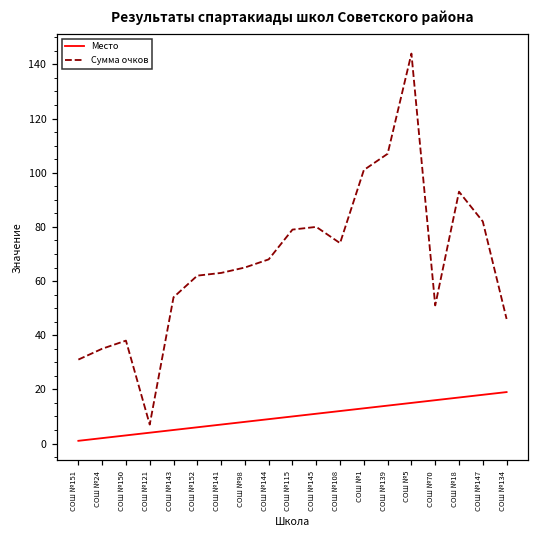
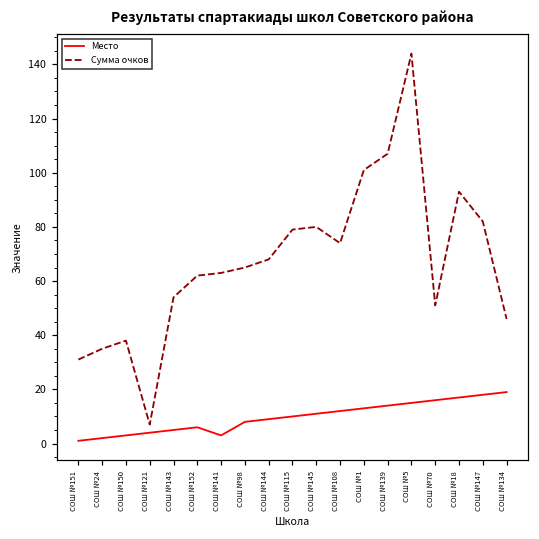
  {
    "Место": {
      "СОШ №151": 1,
      "СОШ №24": 2,
      "СОШ №150": 3,
      "СОШ №121": 4,
      "СОШ №143": 5,
      "СОШ №152": 6,
-     "СОШ №141": 7,
+     "СОШ №141": 3,
      "СОШ №98": 8,
      "СОШ №144": 9,
      "СОШ №115": 10,
      "СОШ №145": 11,
      "СОШ №108": 12,
      "СОШ №1": 13,
      "СОШ №139": 14,
      "СОШ №5": 15,
      "СОШ №70": 16,
      "СОШ №18": 17,
      "СОШ №147": 18,
      "СОШ №134": 19
    },
    "Сумма очков": {
      "СОШ №151": 31,
      "СОШ №24": 35,
      "СОШ №150": 38,
      "СОШ №121": 7,
      "СОШ №143": 54,
      "СОШ №152": 62,
      "СОШ №141": 63,
      "СОШ №98": 65,
      "СОШ №144": 68,
      "СОШ №115": 79,
      "СОШ №145": 80,
      "СОШ №108": 74,
      "СОШ №1": 101,
      "СОШ №139": 107,
      "СОШ №5": 144,
      "СОШ №70": 51,
      "СОШ №18": 93,
      "СОШ №147": 82,
      "СОШ №134": 46
    }
  }
